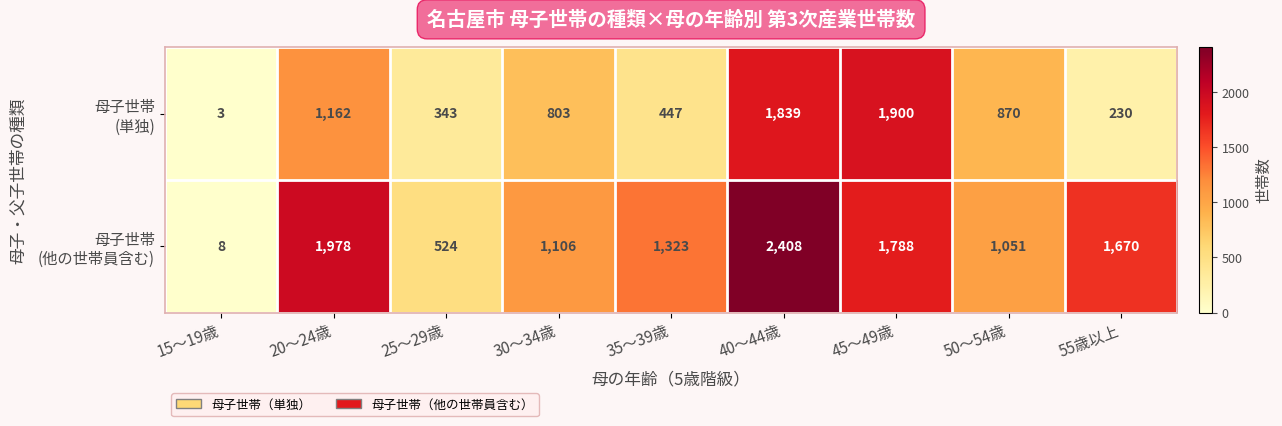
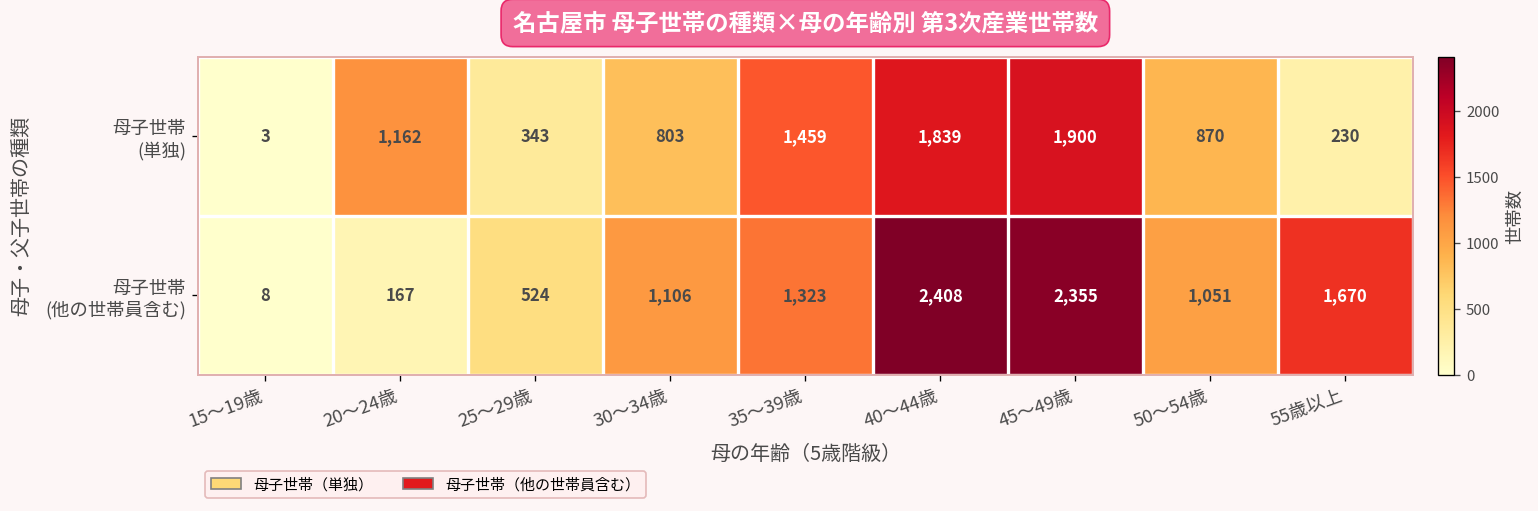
  {
    "母子世帯 (単独)": {
      "15～19歳": "3",
      "20～24歳": "1,162",
      "25～29歳": "343",
      "30～34歳": "803",
-     "35～39歳": "447",
+     "35～39歳": "1,459",
      "40～44歳": "1,839",
      "45～49歳": "1,900",
      "50～54歳": "870",
      "55歳以上": "230"
    },
    "母子世帯 (他の世帯員含む)": {
      "15～19歳": "8",
-     "20～24歳": "1,978",
+     "20～24歳": "167",
      "25～29歳": "524",
      "30～34歳": "1,106",
      "35～39歳": "1,323",
      "40～44歳": "2,408",
-     "45～49歳": "1,788",
+     "45～49歳": "2,355",
      "50～54歳": "1,051",
      "55歳以上": "1,670"
    }
  }
